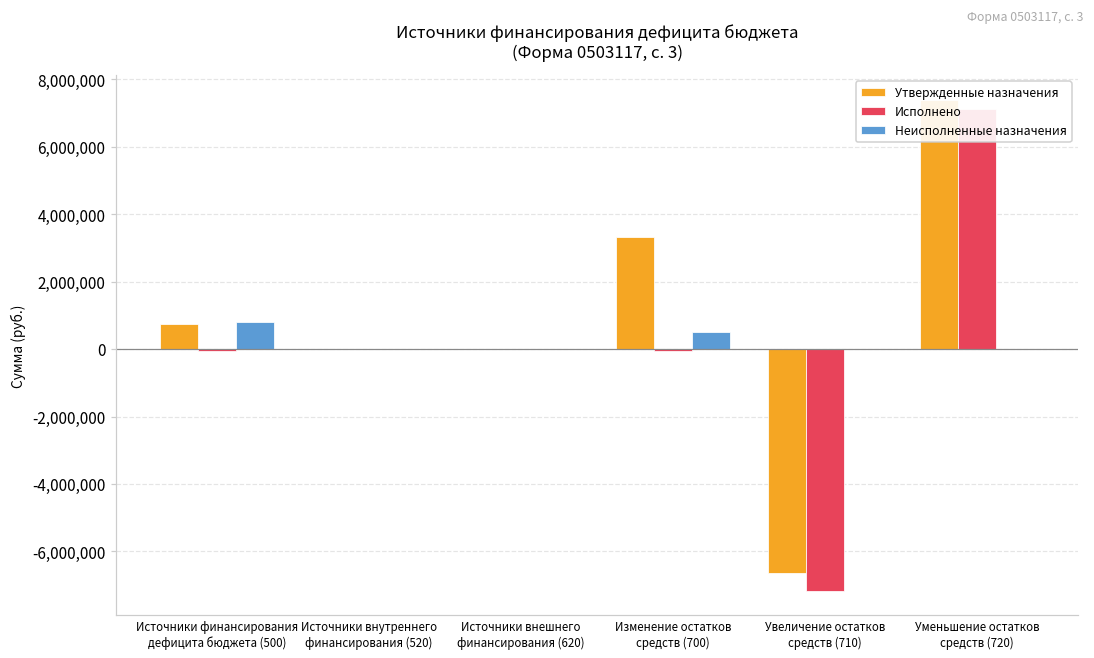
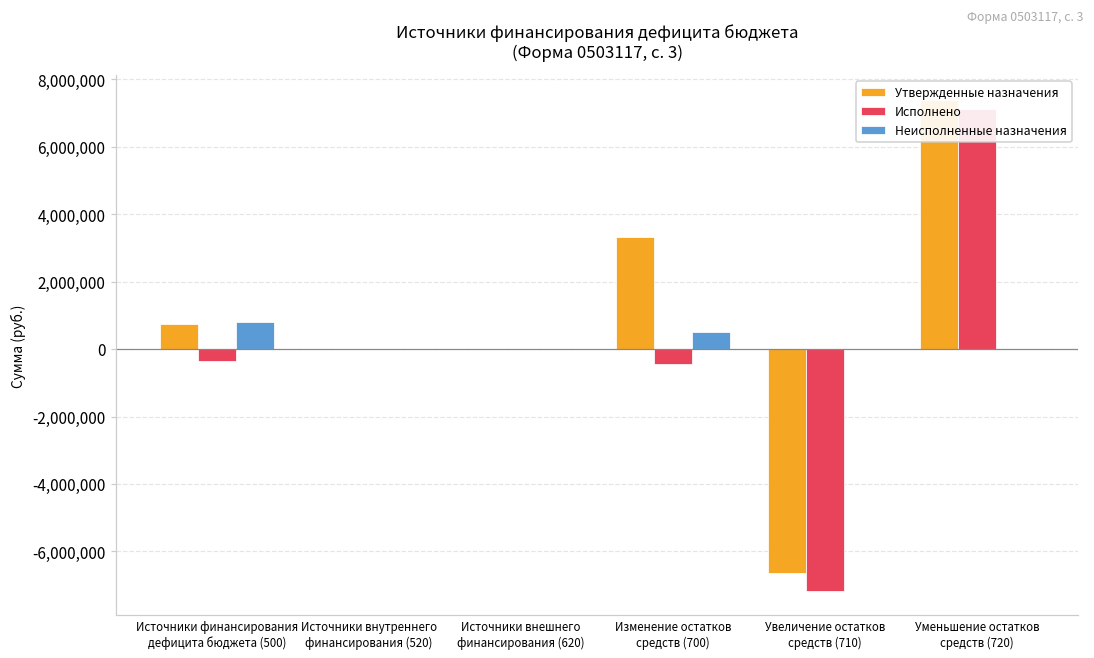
  {
    "Утвержденные назначения": {
      "Источники финансирования дефицита бюджета (500)": "800,000",
      "Источники внутреннего финансирования (520)": "0",
      "Источники внешнего финансирования (620)": "0",
      "Изменение остатков средств (700)": "3,300,000",
      "Увеличение остатков средств (710)": "-6,600,000"
    },
    "Исполнено": {
-     "Источники финансирования дефицита бюджета (500)": "0",
+     "Источники финансирования дефицита бюджета (500)": "-300,000",
      "Источники внутреннего финансирования (520)": "0",
      "Источники внешнего финансирования (620)": "0",
-     "Изменение остатков средств (700)": "0",
+     "Изменение остатков средств (700)": "-500,000",
      "Увеличение остатков средств (710)": "-7,200,000"
    },
    "Неисполненные назначения": {
      "Источники финансирования дефицита бюджета (500)": "800,000",
      "Источники внутреннего финансирования (520)": "0",
      "Источники внешнего финансирования (620)": "0",
      "Изменение остатков средств (700)": "500,000",
      "Увеличение остатков средств (710)": "0",
      "Уменьшение остатков средств (720)": "0"
    }
  }
